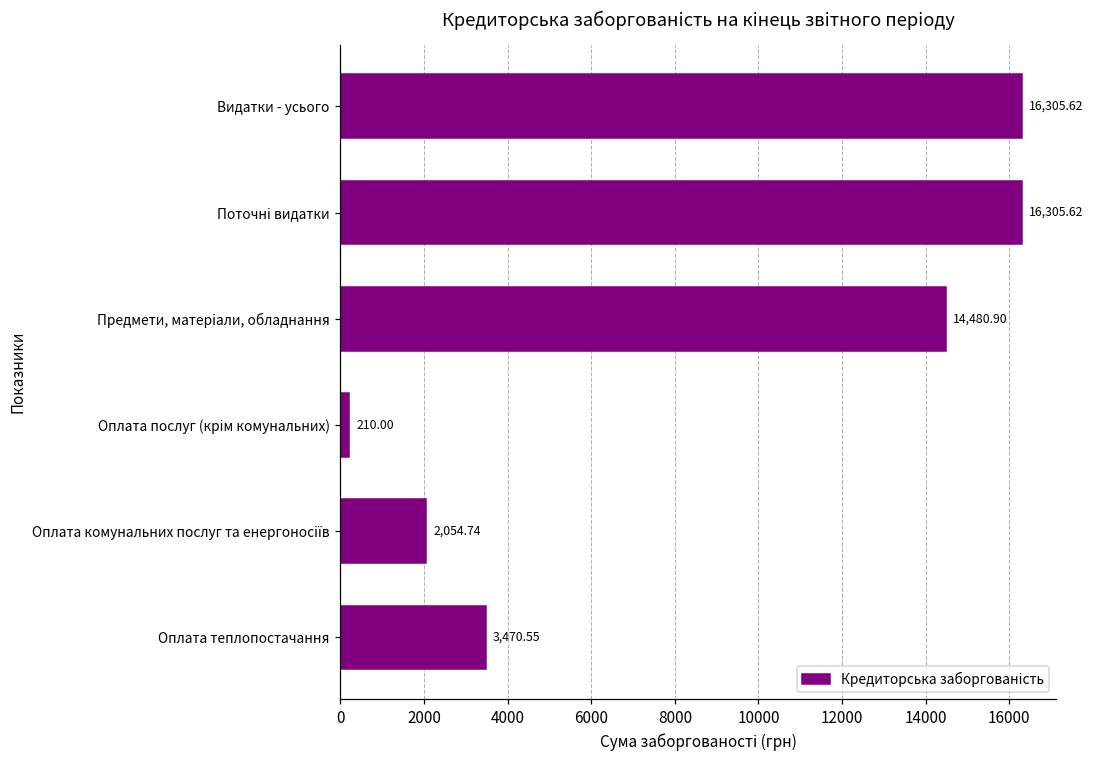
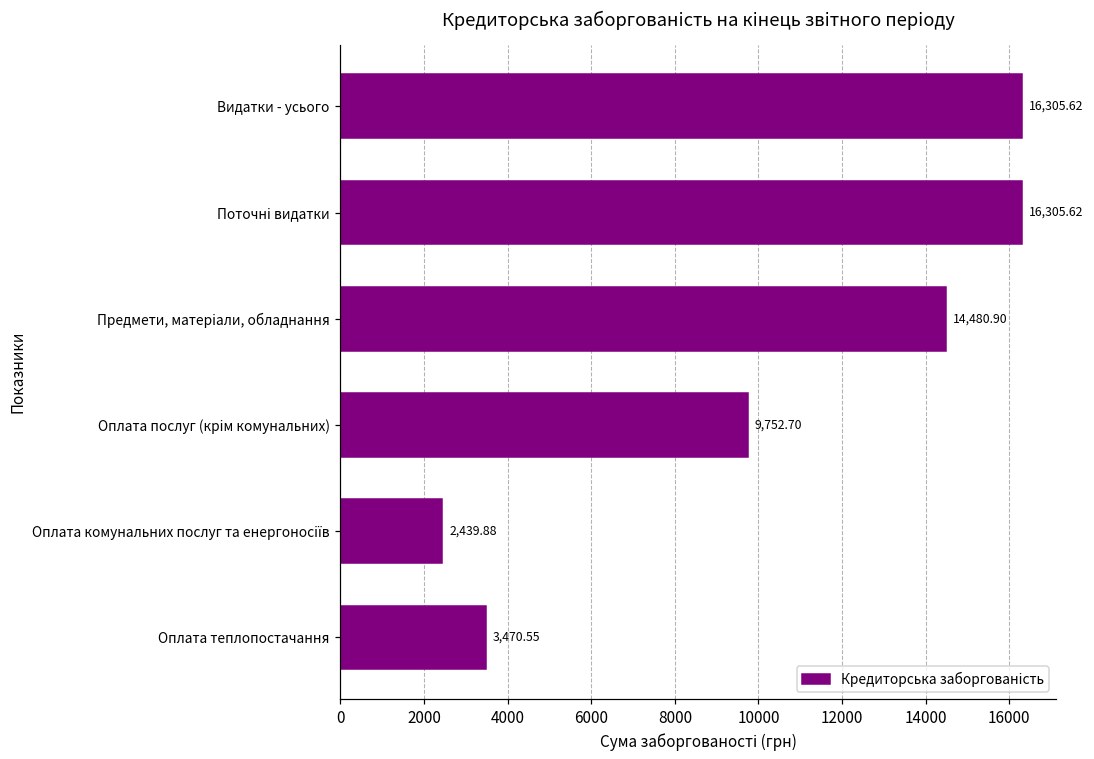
  {
    "Видатки - усього": "16,305.62",
    "Поточні видатки": "16,305.62",
    "Предмети, матеріали, обладнання": "14,480.90",
-   "Оплата послуг (крім комунальних)": "210.00",
-   "Оплата комунальних послуг та енергоносіїв": "2,054.74",
+   "Оплата послуг (крім комунальних)": "9,752.70",
+   "Оплата комунальних послуг та енергоносіїв": "2,439.88",
    "Оплата теплопостачання": "3,470.55"
  }
